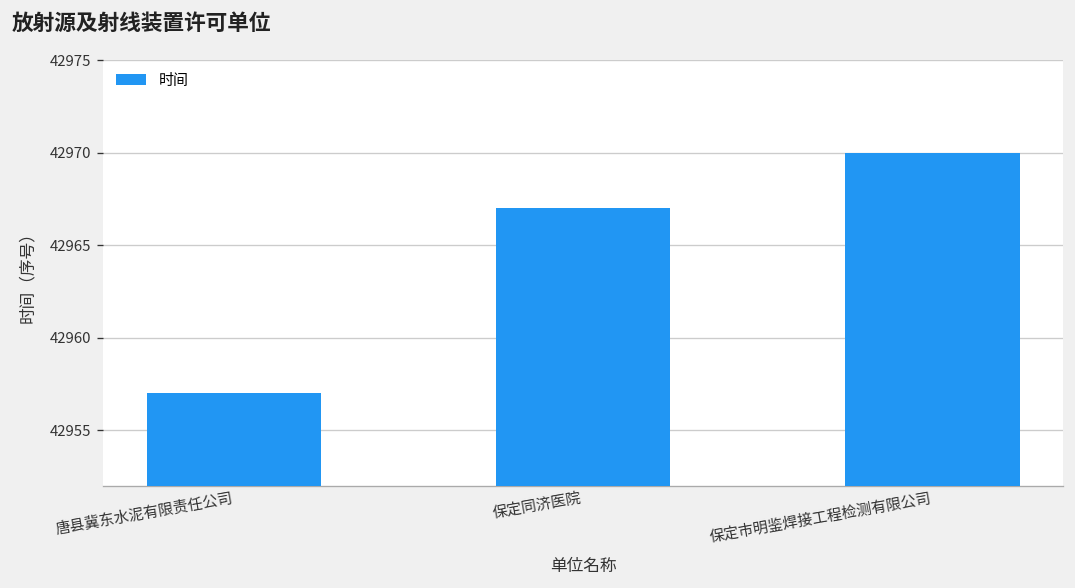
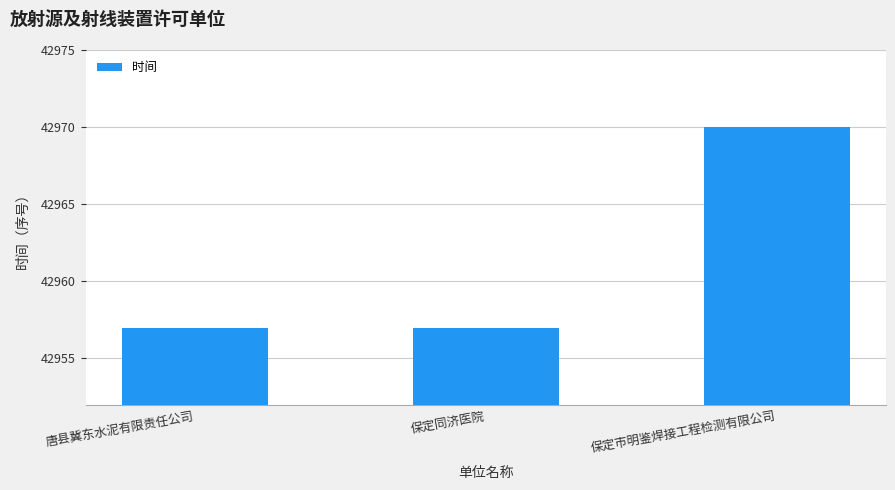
  {
    "唐县冀东水泥有限责任公司": 42957,
-   "保定同济医院": 42967,
+   "保定同济医院": 42957,
    "保定市明鉴焊接工程检测有限公司": 42970
  }
